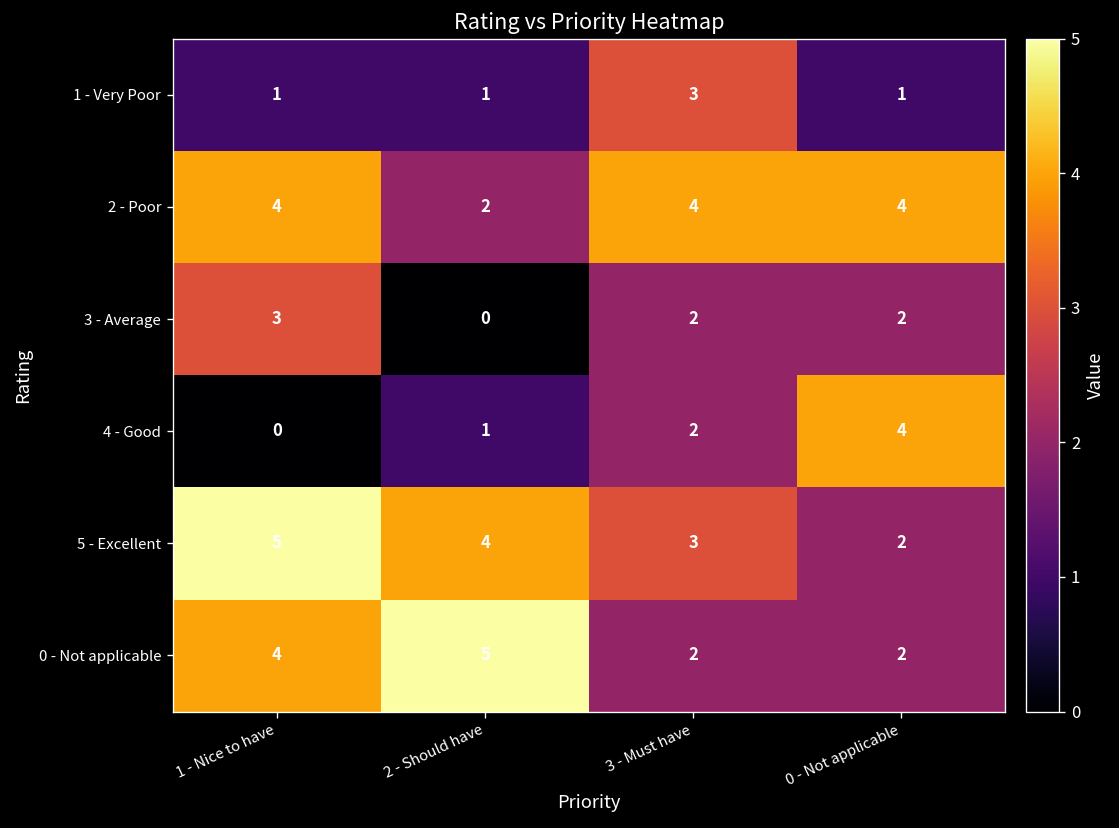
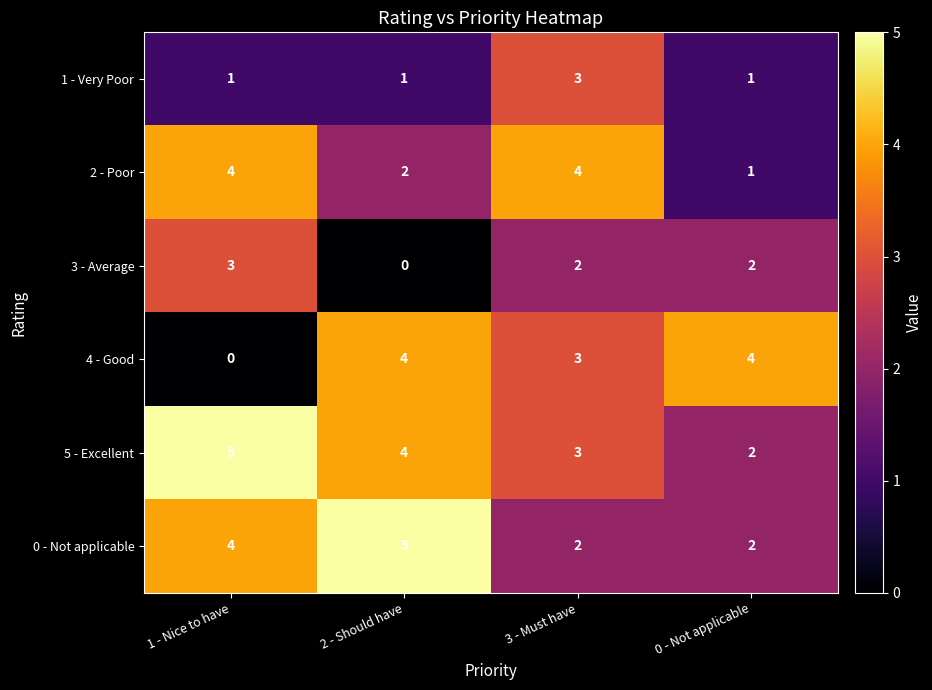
  {
    "1 - Very Poor": {
      "1 - Nice to have": 1,
      "2 - Should have": 1,
      "3 - Must have": 3,
      "0 - Not applicable": 1
    },
    "2 - Poor": {
      "1 - Nice to have": 4,
      "2 - Should have": 2,
      "3 - Must have": 4,
-     "0 - Not applicable": 4
+     "0 - Not applicable": 1
    },
    "3 - Average": {
      "1 - Nice to have": 3,
      "2 - Should have": 0,
      "3 - Must have": 2,
      "0 - Not applicable": 2
    },
    "4 - Good": {
      "1 - Nice to have": 0,
-     "2 - Should have": 1,
-     "3 - Must have": 2,
+     "2 - Should have": 4,
+     "3 - Must have": 3,
      "0 - Not applicable": 4
    },
    "5 - Excellent": {
      "1 - Nice to have": 5,
      "2 - Should have": 4,
      "3 - Must have": 3,
      "0 - Not applicable": 2
    },
    "0 - Not applicable": {
      "1 - Nice to have": 4,
      "2 - Should have": 5,
      "3 - Must have": 2,
      "0 - Not applicable": 2
    }
  }
